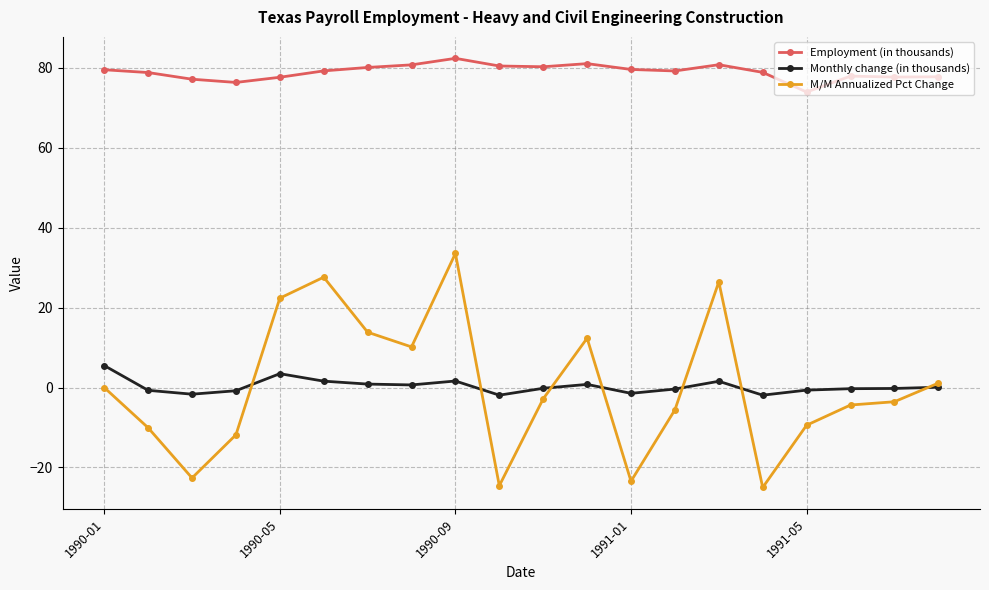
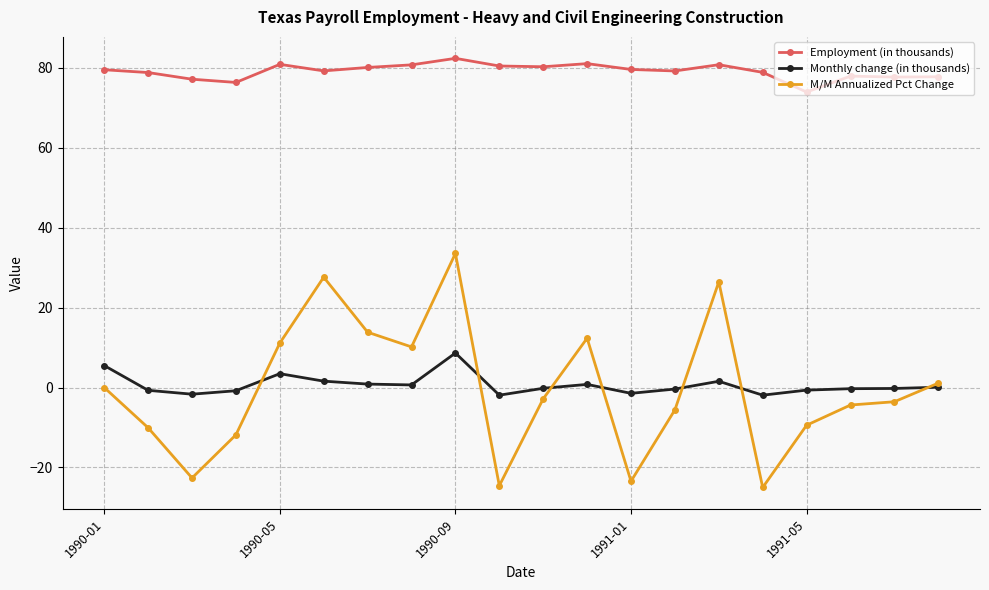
  {
    "Employment (in thousands)": {
      "1990-01": 80,
-     "1990-05": 78,
+     "1990-05": 81,
      "1990-09": 82,
      "1991-01": 80
    },
    "Monthly change (in thousands)": {
      "1990-01": 6,
      "1990-05": 3,
-     "1990-09": 2,
+     "1990-09": 9,
      "1991-01": -1,
      "1991-05": -1
    },
    "M/M Annualized Pct Change": {
      "1990-01": 0,
-     "1990-05": 22,
+     "1990-05": 11,
      "1990-09": 34,
      "1991-01": -23,
      "1991-05": -9
    }
  }
